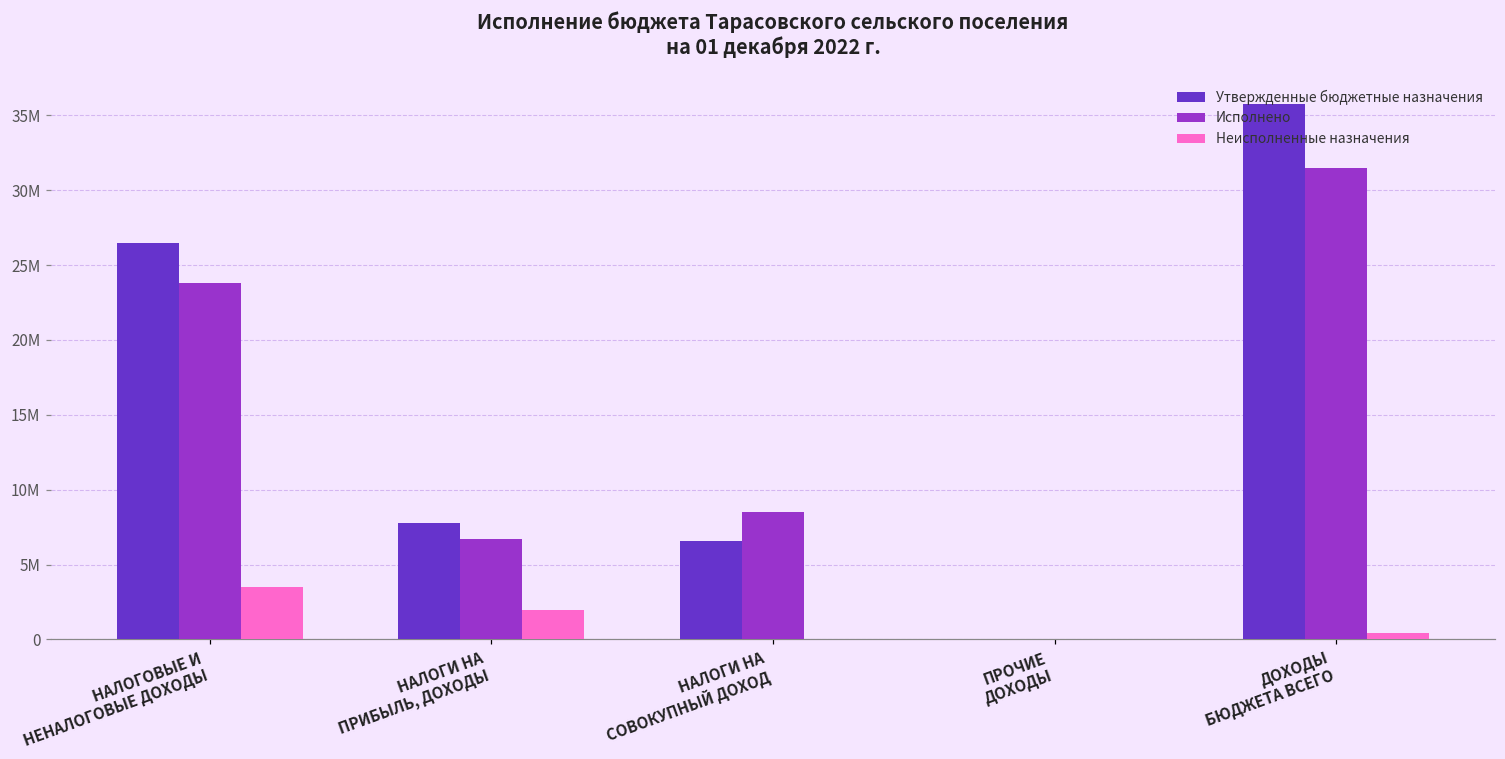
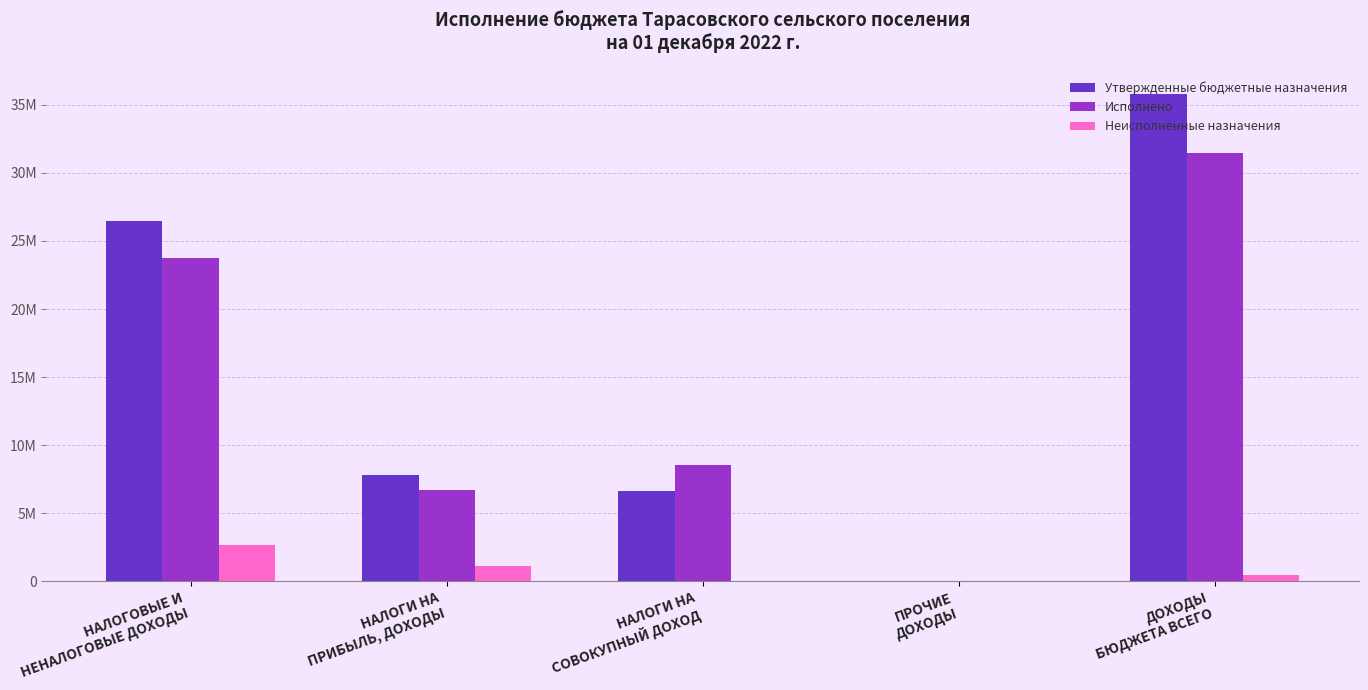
  {
    "Неисполненные назначения": {
-     "НАЛОГОВЫЕ И НЕНАЛОГОВЫЕ ДОХОДЫ": 3500000,
-     "НАЛОГИ НА ПРИБЫЛЬ, ДОХОДЫ": 2000000,
+     "НАЛОГОВЫЕ И НЕНАЛОГОВЫЕ ДОХОДЫ": 2700000,
+     "НАЛОГИ НА ПРИБЫЛЬ, ДОХОДЫ": 1100000,
      "НАЛОГИ НА СОВОКУПНЫЙ ДОХОД": 0,
      "ПРОЧИЕ ДОХОДЫ": 0,
      "ДОХОДЫ БЮДЖЕТА ВСЕГО": 500000
    }
  }
